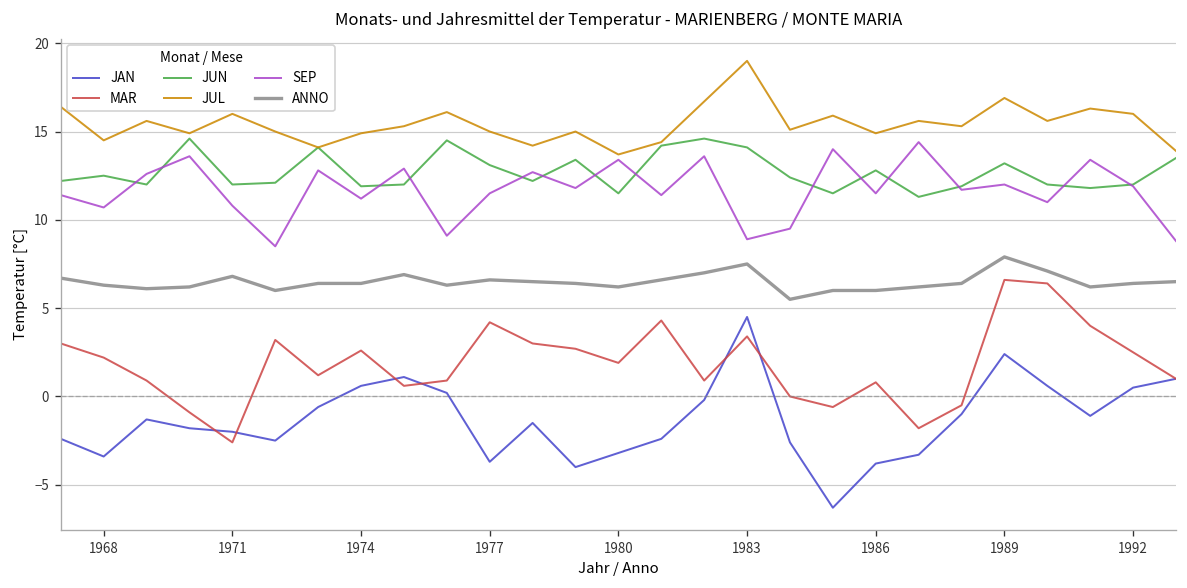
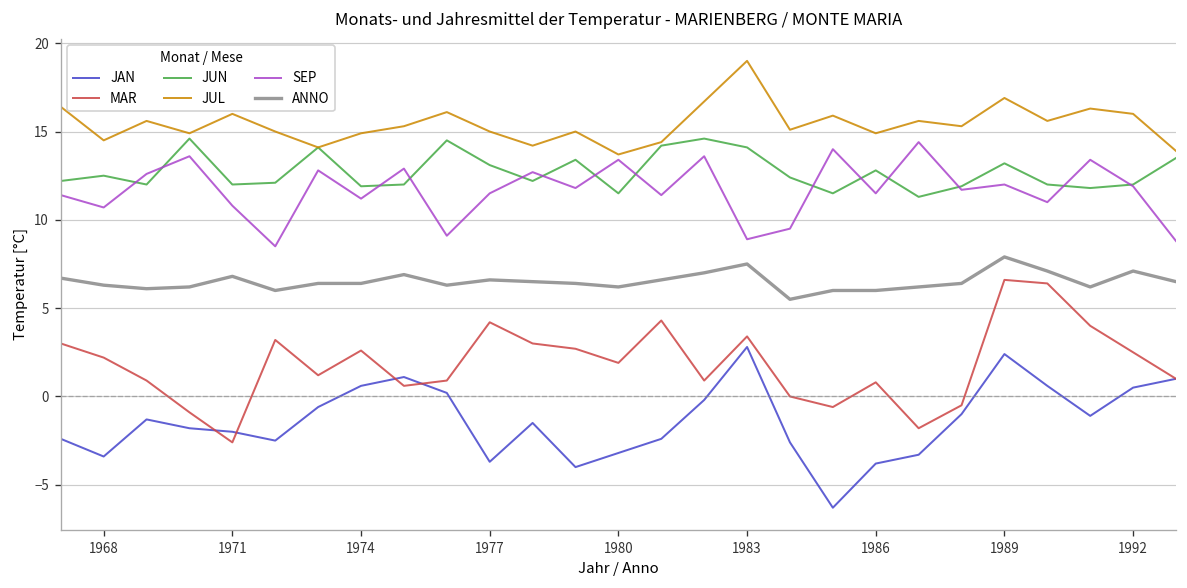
  {
    "JAN": {
      "1968": -3.4,
      "1971": -2.0,
      "1974": 0.6,
      "1977": -3.7,
      "1980": -3.2,
-     "1983": 4.5,
+     "1983": 2.8,
      "1986": -3.8,
      "1989": 2.4,
      "1992": 0.5
    },
    "MAR": {
      "1968": 2.2,
      "1971": -2.6,
      "1974": 2.6,
      "1977": 4.2,
      "1980": 1.9,
      "1983": 3.4,
      "1986": 0.8,
      "1989": 6.6,
      "1992": 2.5
    },
    "JUN": {
      "1968": 12.5,
      "1971": 12.0,
      "1974": 11.9,
      "1977": 13.1,
      "1980": 11.5,
      "1983": 14.1,
      "1986": 12.8,
      "1989": 13.2
    },
    "JUL": {
      "1968": 14.5,
      "1971": 16.0,
      "1974": 14.9,
      "1977": 15.0,
      "1980": 13.7,
      "1983": 19.0,
      "1986": 14.9,
      "1989": 16.9,
      "1992": 16.0
    },
    "SEP": {
      "1968": 10.7,
      "1971": 10.8,
      "1974": 11.2,
      "1977": 11.5,
      "1980": 13.4,
      "1983": 8.9,
      "1986": 11.5,
      "1989": 12.0
    },
    "ANNO": {
      "1968": 6.3,
      "1971": 6.8,
      "1974": 6.4,
      "1977": 6.6,
      "1980": 6.2,
      "1983": 7.5,
      "1986": 6.0,
      "1989": 7.9,
-     "1992": 6.4
+     "1992": 7.1
    }
  }
